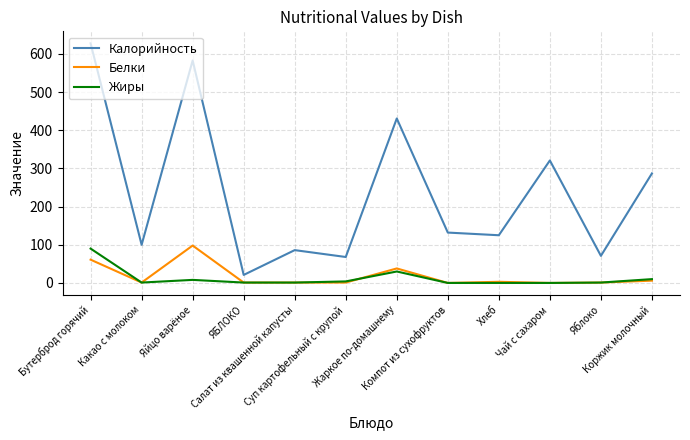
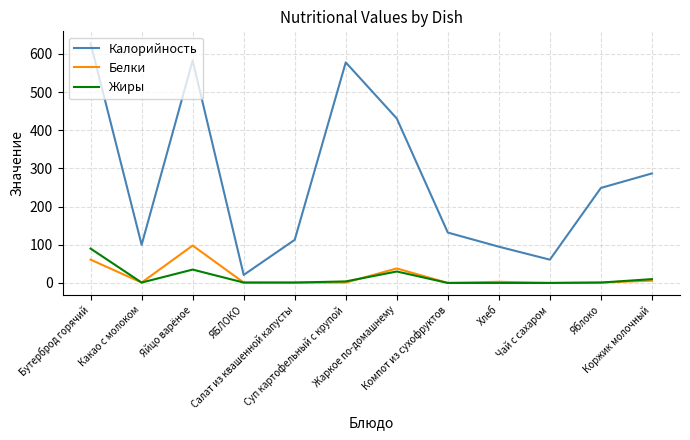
  {
    "Калорийность": {
      "Какао с молоком": 100,
      "ЯБЛОКО": 20,
-     "Салат из квашенной капусты": 90,
-     "Суп картофельный с крупой": 70,
+     "Салат из квашенной капусты": 110,
+     "Суп картофельный с крупой": 580,
      "Жаркое по-домашнему": 430,
      "Компот из сухофруктов": 130,
-     "Хлеб": 130,
-     "Чай с сахаром": 320,
-     "Яблоко": 70,
+     "Хлеб": 100,
+     "Чай с сахаром": 60,
+     "Яблоко": 250,
      "Коржик молочный": 290
    },
    "Белки": {
      "Бутерброд горячий": 60,
      "Яйцо варёное": 100,
      "Жаркое по-домашнему": 40
    },
    "Жиры": {
      "Бутерброд горячий": 90,
-     "Яйцо варёное": 10,
+     "Яйцо варёное": 40,
      "Жаркое по-домашнему": 30
    }
  }
